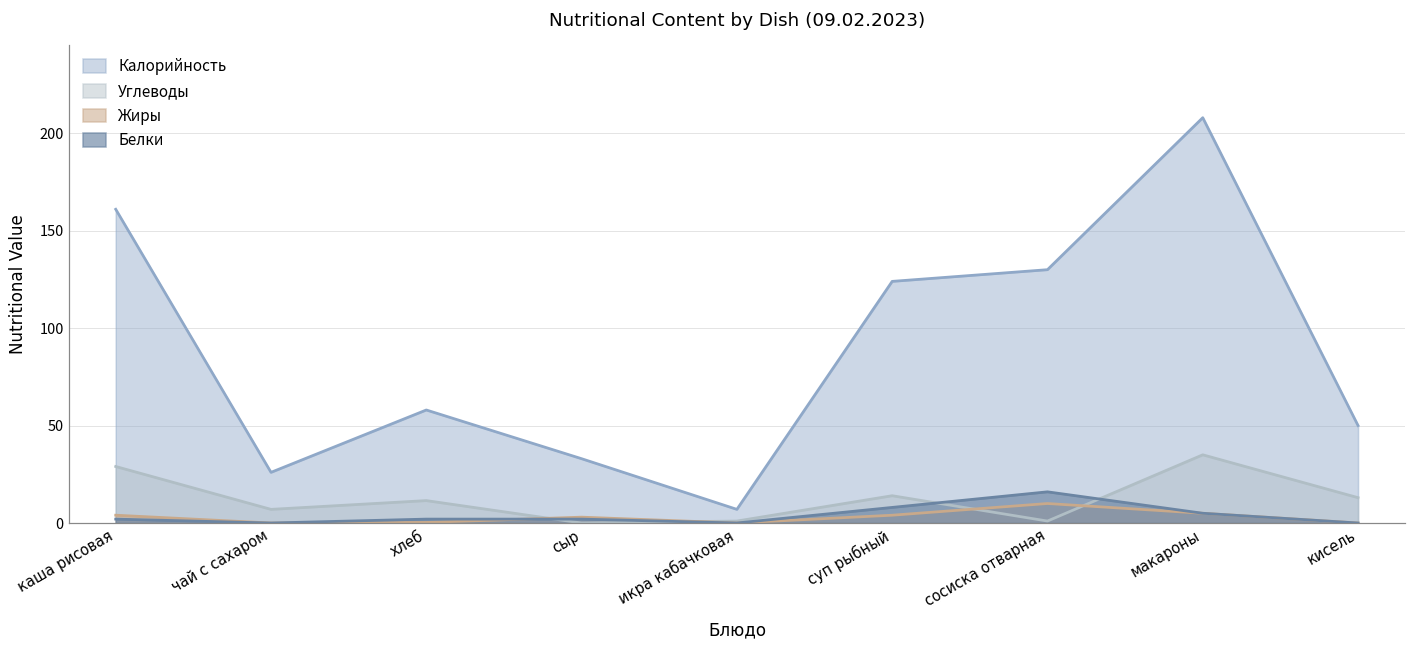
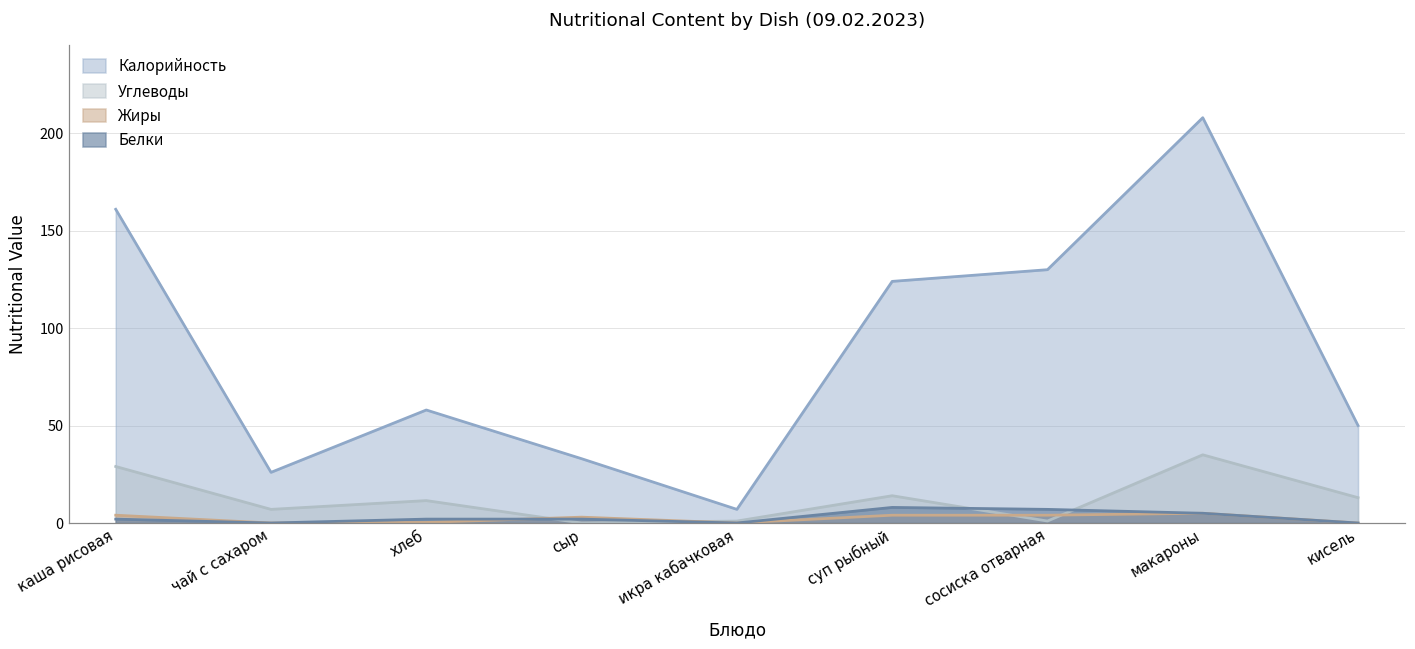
  {
    "Жиры": {
      "каша рисовая": 4,
      "хлеб": 0,
      "суп рыбный": 4,
-     "сосиска отварная": 10
+     "сосиска отварная": 4
    },
    "Белки": {
      "каша рисовая": 2,
      "хлеб": 2,
      "суп рыбный": 8,
-     "сосиска отварная": 16
+     "сосиска отварная": 7
    }
  }
